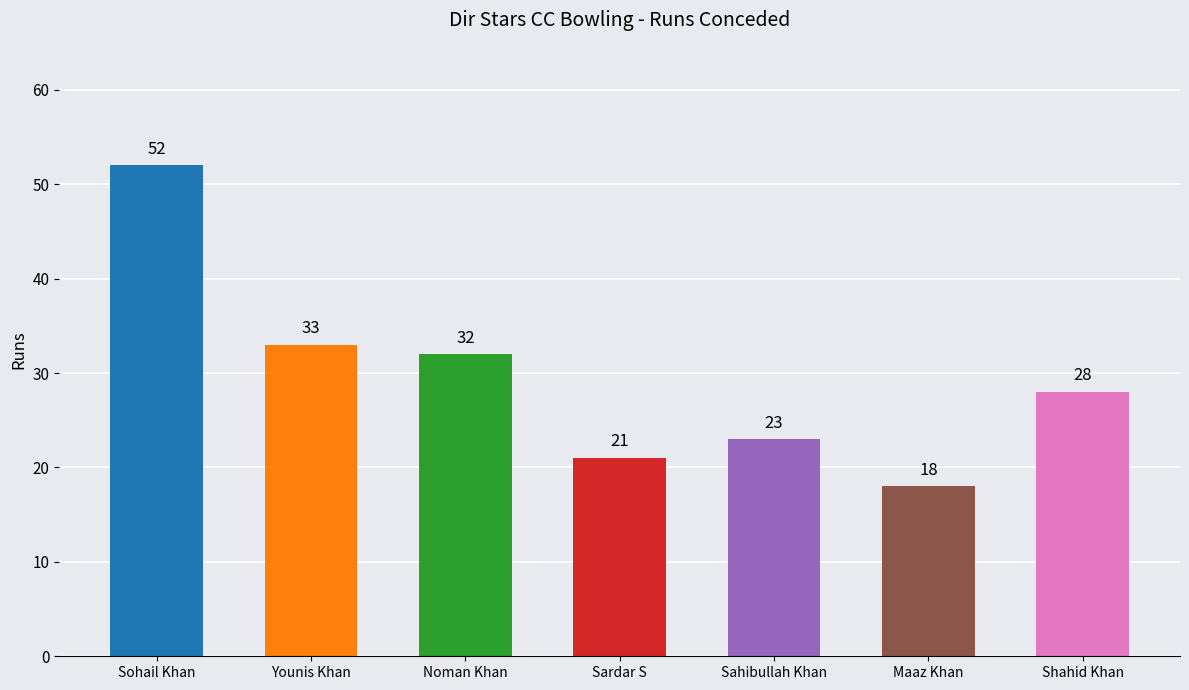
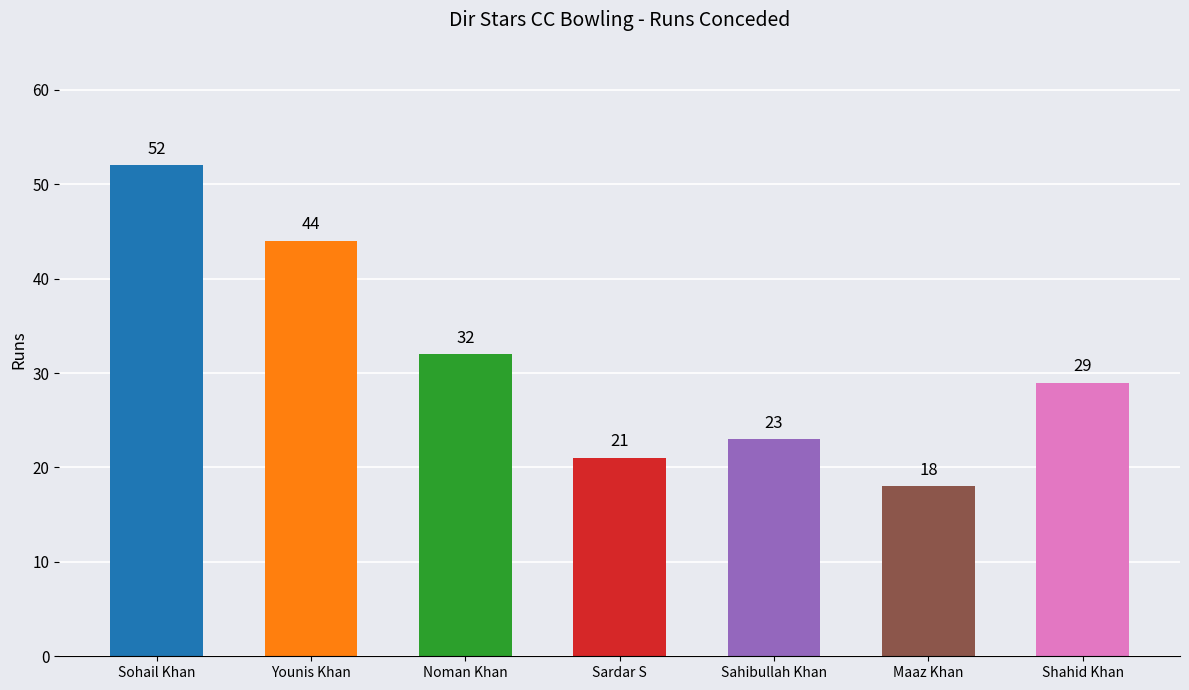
  {
    "Sohail Khan": 52,
-   "Younis Khan": 33,
+   "Younis Khan": 44,
    "Noman Khan": 32,
    "Sardar S": 21,
    "Sahibullah Khan": 23,
    "Maaz Khan": 18,
-   "Shahid Khan": 28
+   "Shahid Khan": 29
  }
